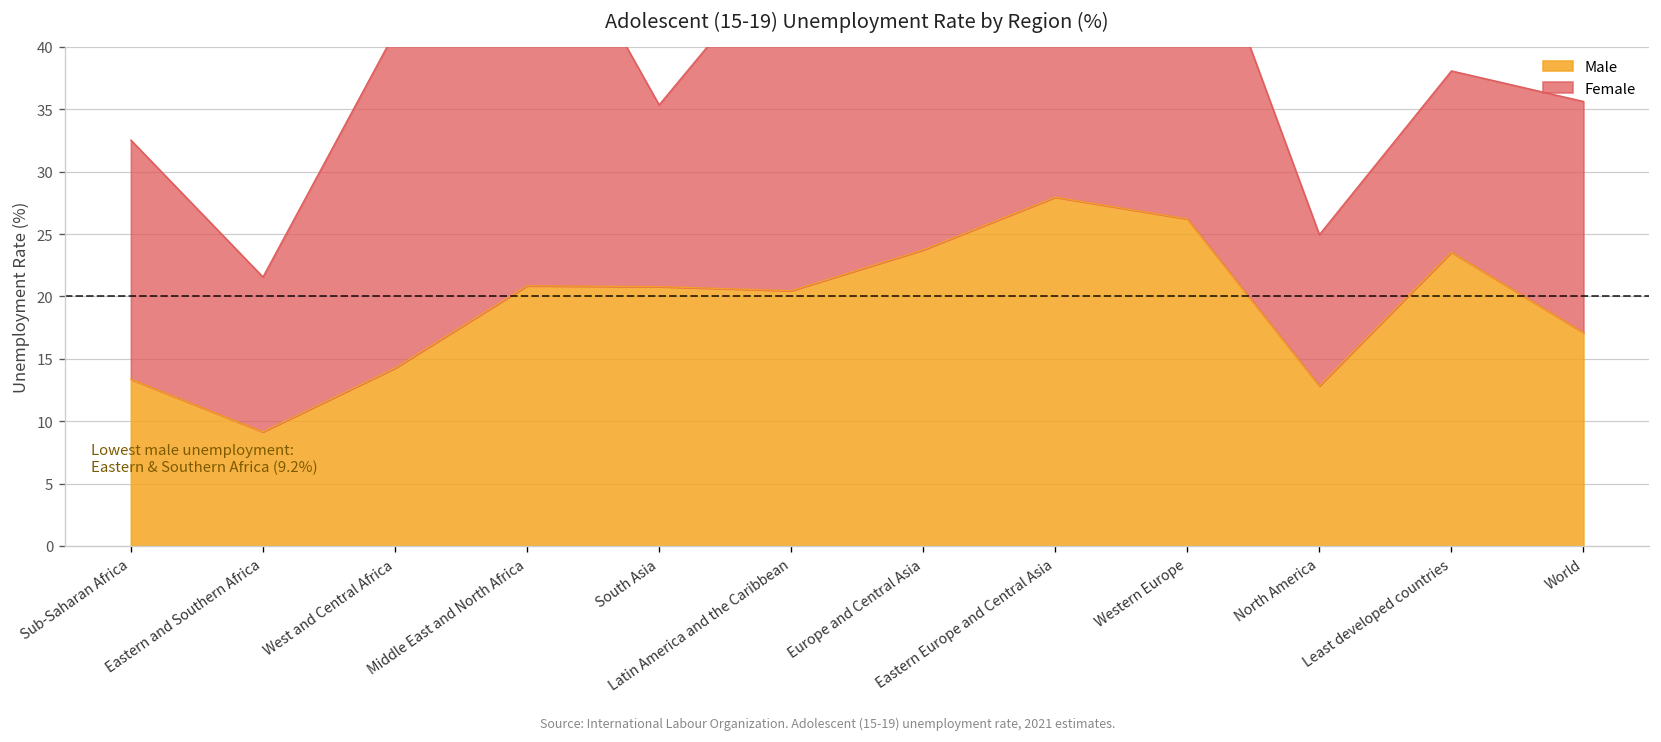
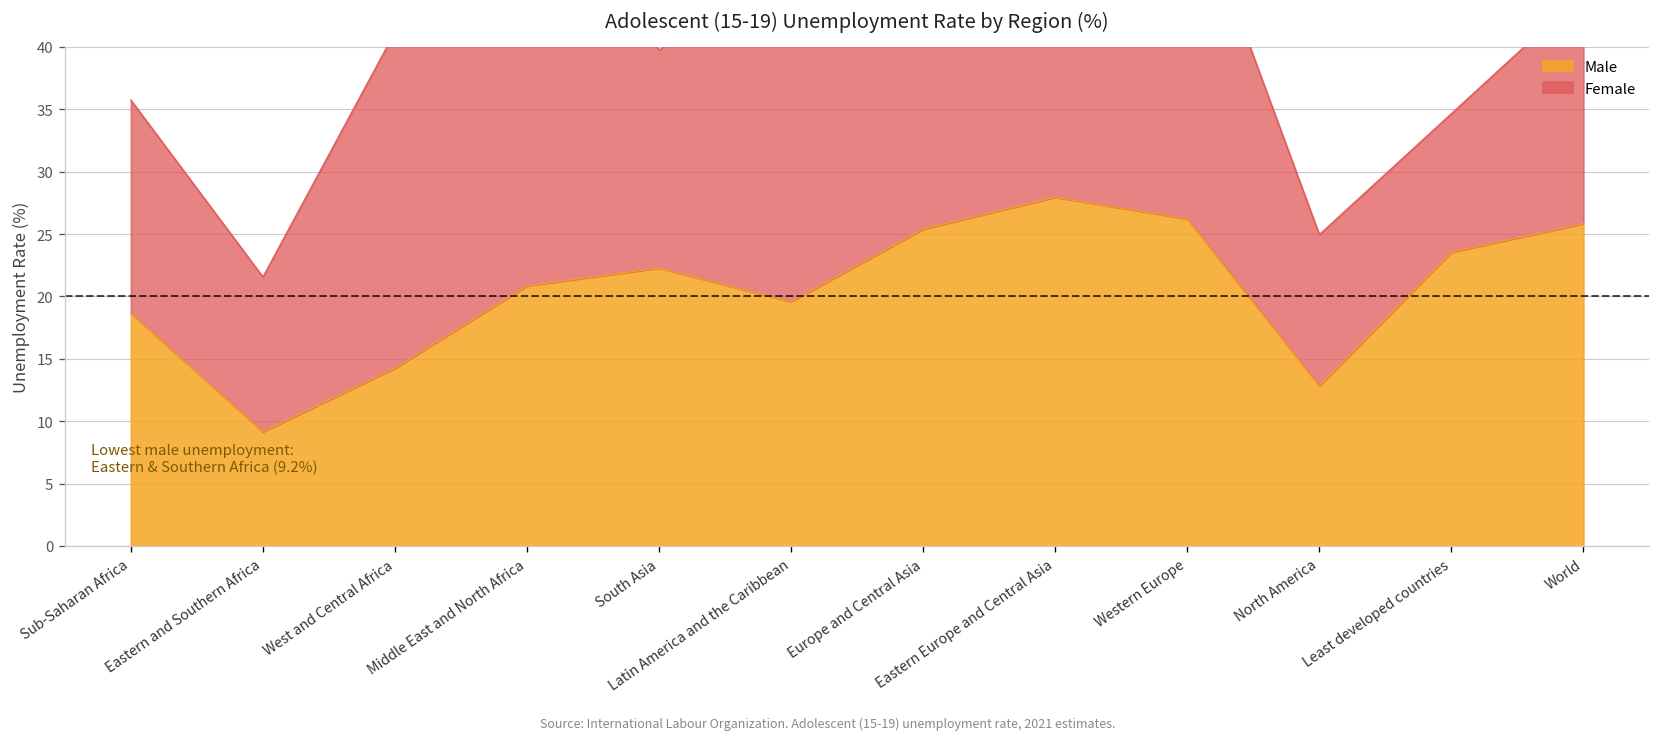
  {
    "Male": {
-     "Sub-Saharan Africa": 13.4,
+     "Sub-Saharan Africa": 18.7,
      "West and Central Africa": 14.3,
      "Middle East and North Africa": 20.9,
-     "South Asia": 20.8,
-     "Latin America and the Caribbean": 20.5,
-     "Europe and Central Asia": 23.7,
+     "South Asia": 22.3,
+     "Latin America and the Caribbean": 19.6,
+     "Europe and Central Asia": 25.4,
      "Eastern Europe and Central Asia": 28.0,
      "Western Europe": 26.2,
      "North America": 12.8,
      "Least developed countries": 23.6,
-     "World": 17.1
+     "World": 25.8
    },
    "Female": {
-     "Sub-Saharan Africa": 19.2,
+     "Sub-Saharan Africa": 17.1,
      "Eastern and Southern Africa": 12.4,
-     "South Asia": 14.6,
+     "South Asia": 17.5,
      "North America": 12.1,
-     "Least developed countries": 14.5
+     "Least developed countries": 11.1
    }
  }
